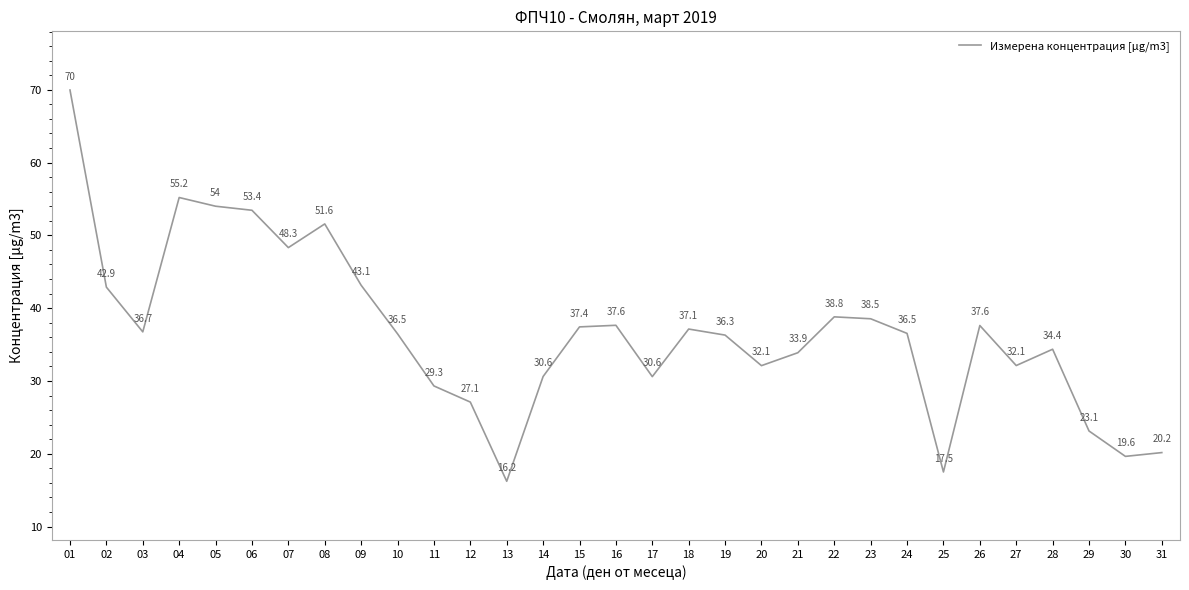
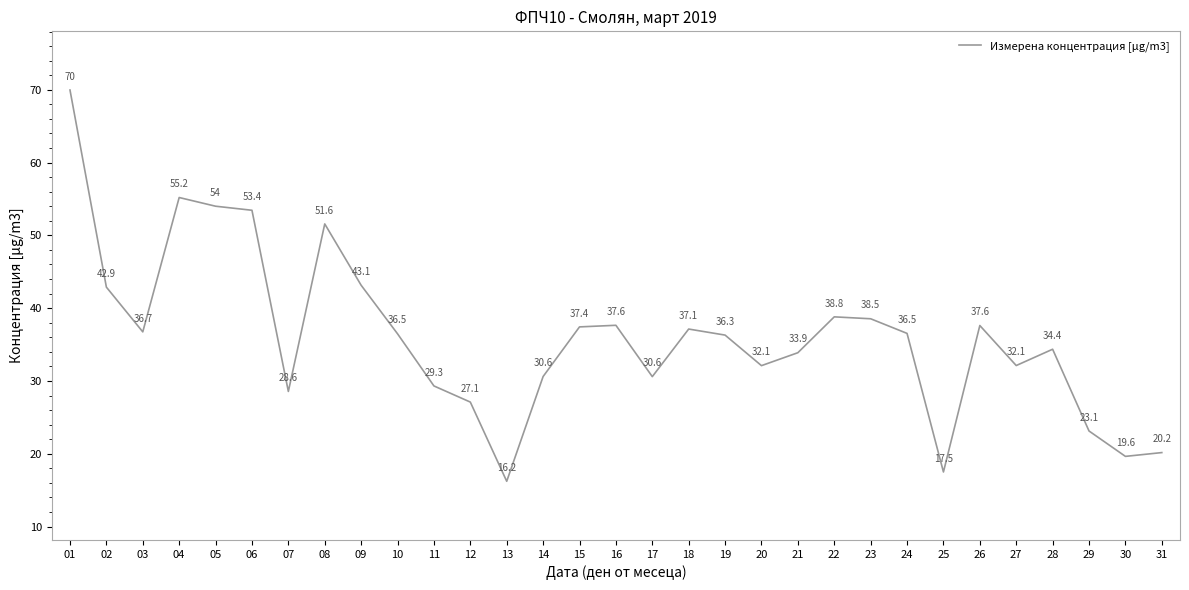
  {
    "01": 70,
    "02": 42.9,
    "03": 36.7,
    "04": 55.2,
    "05": 54,
    "06": 53.4,
-   "07": 48.3,
+   "07": 28.6,
    "08": 51.6,
    "09": 43.1,
    "10": 36.5,
    "11": 29.3,
    "12": 27.1,
    "13": 16.2,
    "14": 30.6,
    "15": 37.4,
    "16": 37.6,
    "17": 30.6,
    "18": 37.1,
    "19": 36.3,
    "20": 32.1,
    "21": 33.9,
    "22": 38.8,
    "23": 38.5,
    "24": 36.5,
    "25": 17.5,
    "26": 37.6,
    "27": 32.1,
    "28": 34.4,
    "29": 23.1,
    "30": 19.6,
    "31": 20.2
  }
